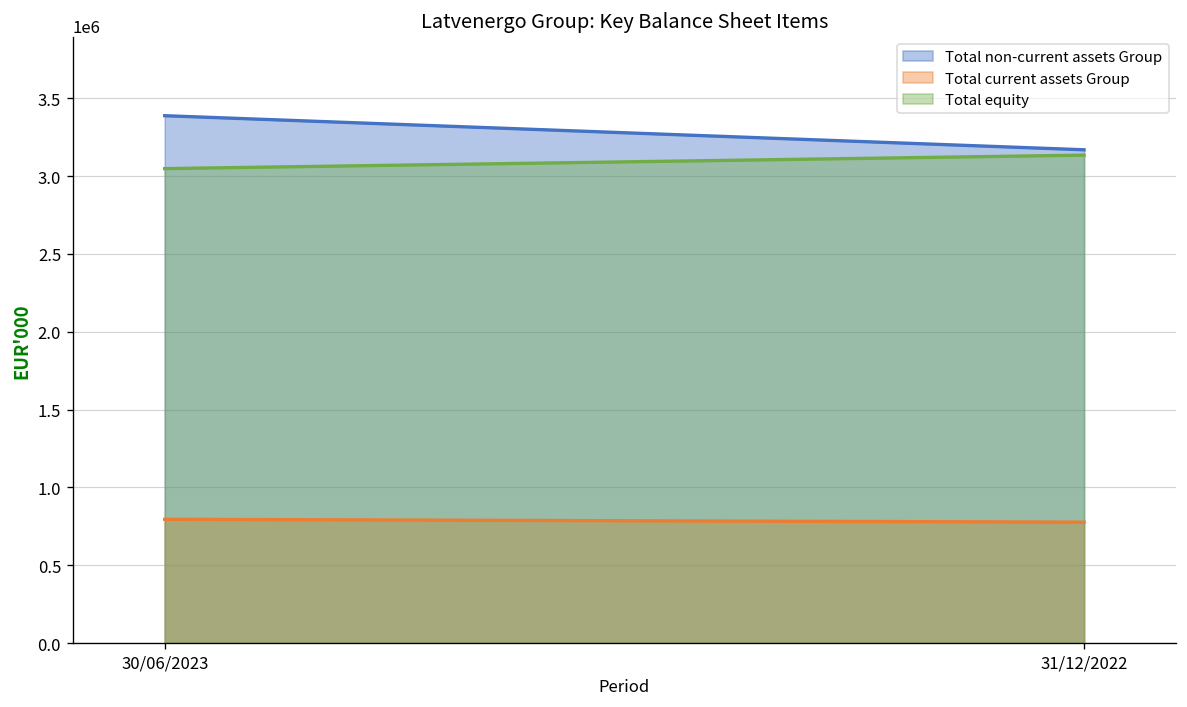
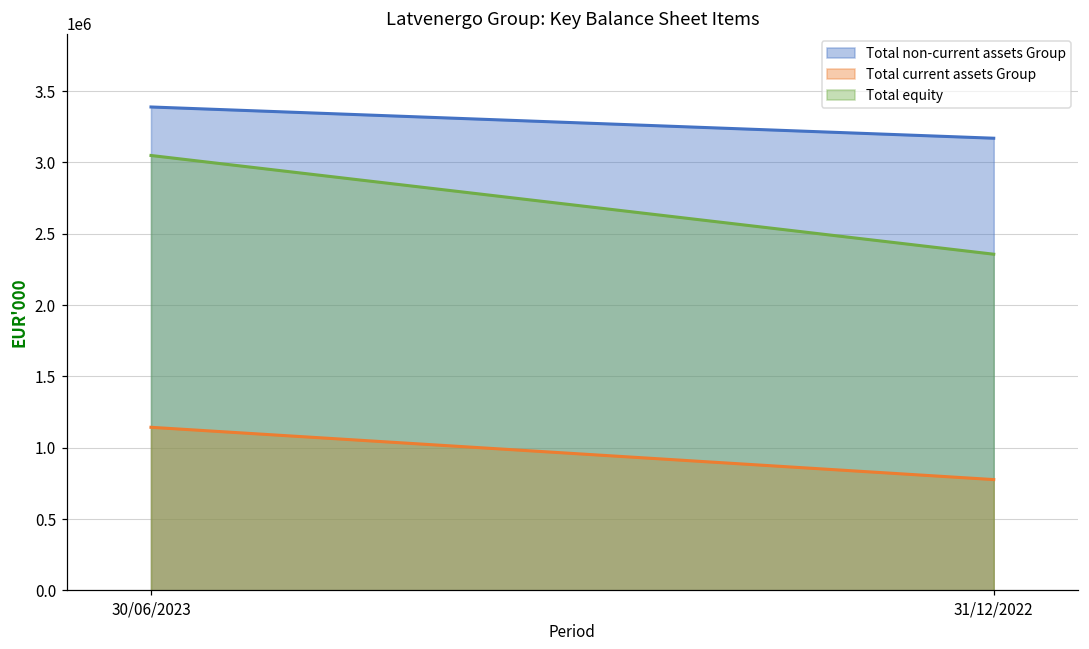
  {
    "Total non-current assets Group": {
      "30/06/2023": 3390000,
      "31/12/2022": 3170000
    },
    "Total current assets Group": {
-     "30/06/2023": 800000,
+     "30/06/2023": 1140000,
      "31/12/2022": 780000
    },
    "Total equity": {
      "30/06/2023": 3050000,
-     "31/12/2022": 3140000
+     "31/12/2022": 2360000
    }
  }
